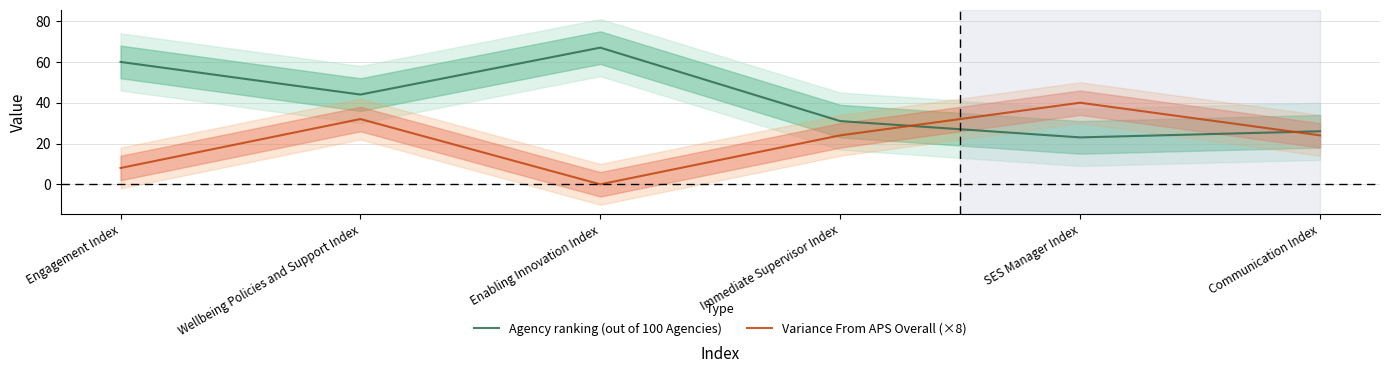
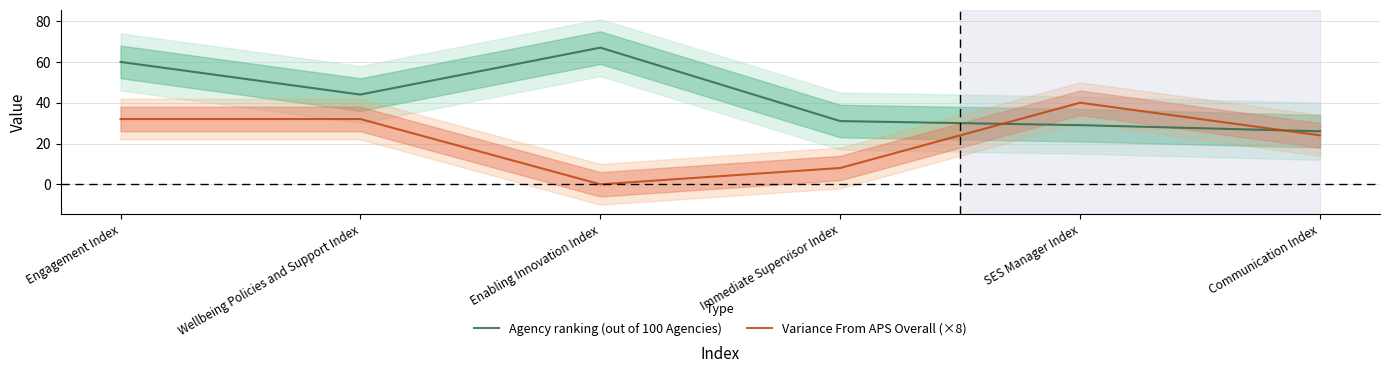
  {
    "Agency ranking (out of 100 Agencies)": {
      "Engagement Index": 60,
      "Wellbeing Policies and Support Index": 44,
      "Enabling Innovation Index": 67,
-     "SES Manager Index": 23,
+     "SES Manager Index": 29,
      "Communication Index": 26
    },
    "Variance From APS Overall (×8)": {
-     "Engagement Index": 8,
+     "Engagement Index": 32,
      "Wellbeing Policies and Support Index": 32,
      "Enabling Innovation Index": 0,
-     "Immediate Supervisor Index": 24,
+     "Immediate Supervisor Index": 8,
      "SES Manager Index": 40,
      "Communication Index": 24
    }
  }
